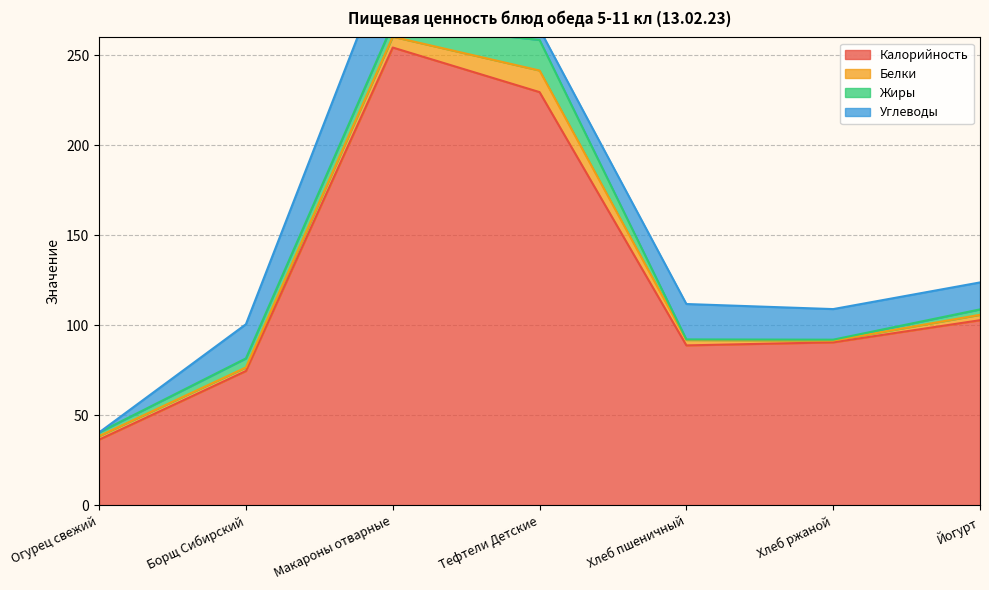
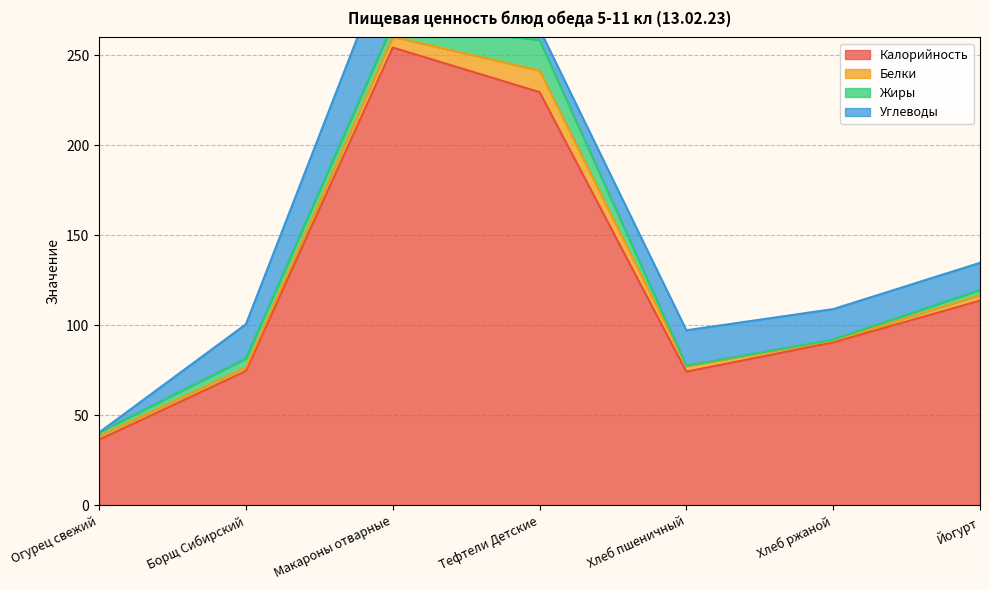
  {
    "Калорийность": {
      "Огурец свежий": 36,
      "Борщ Сибирский": 75,
      "Макароны отварные": 254,
      "Тефтели Детские": 230,
-     "Хлеб пшеничный": 89,
-     "Йогурт": 103
+     "Хлеб пшеничный": 74,
+     "Йогурт": 114
    },
    "Белки": {
      "Огурец свежий": 2,
      "Борщ Сибирский": 2,
      "Макароны отварные": 6,
      "Тефтели Детские": 12,
      "Йогурт": 3
    },
    "Жиры": {
      "Борщ Сибирский": 5,
      "Тефтели Детские": 17,
      "Йогурт": 3
    },
    "Углеводы": {
      "Борщ Сибирский": 19,
      "Хлеб пшеничный": 20,
      "Хлеб ржаной": 17,
      "Йогурт": 15
    }
  }
